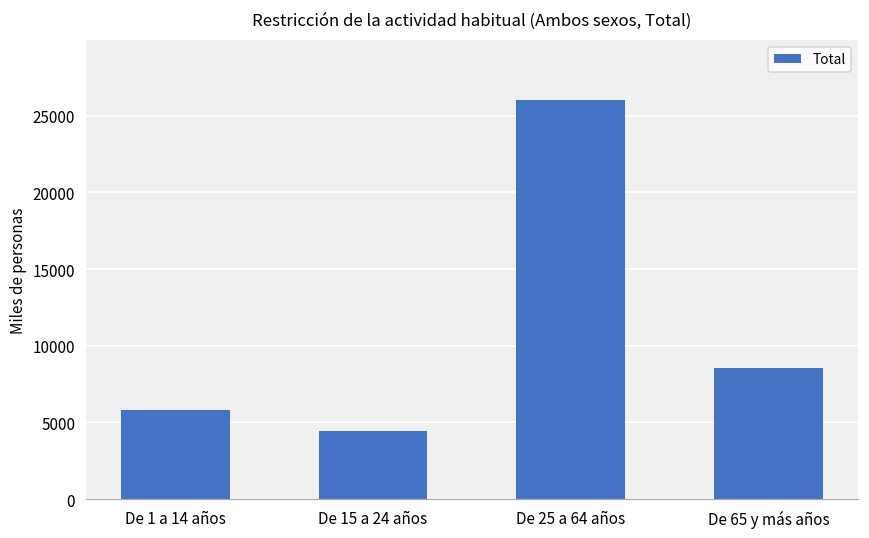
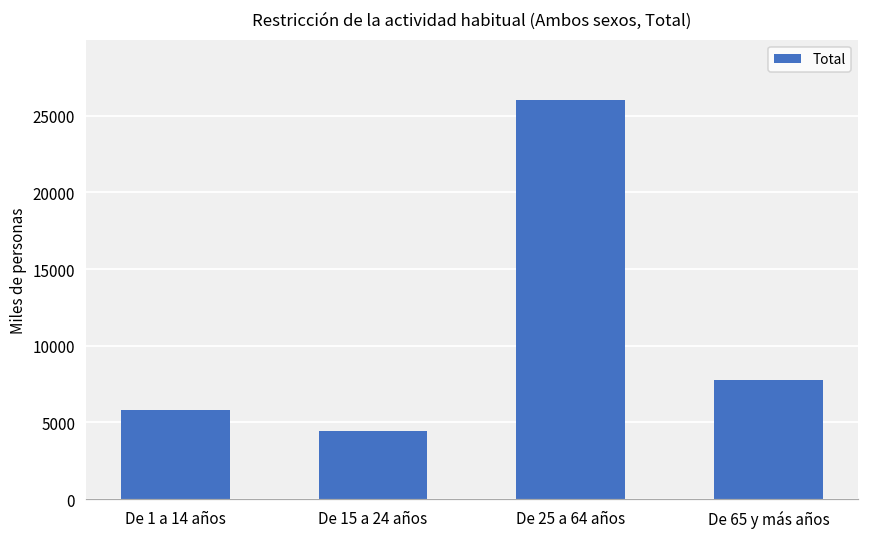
  {
    "De 1 a 14 años": 5800,
    "De 15 a 24 años": 4500,
    "De 25 a 64 años": 26000,
-   "De 65 y más años": 8600
+   "De 65 y más años": 7800
  }
